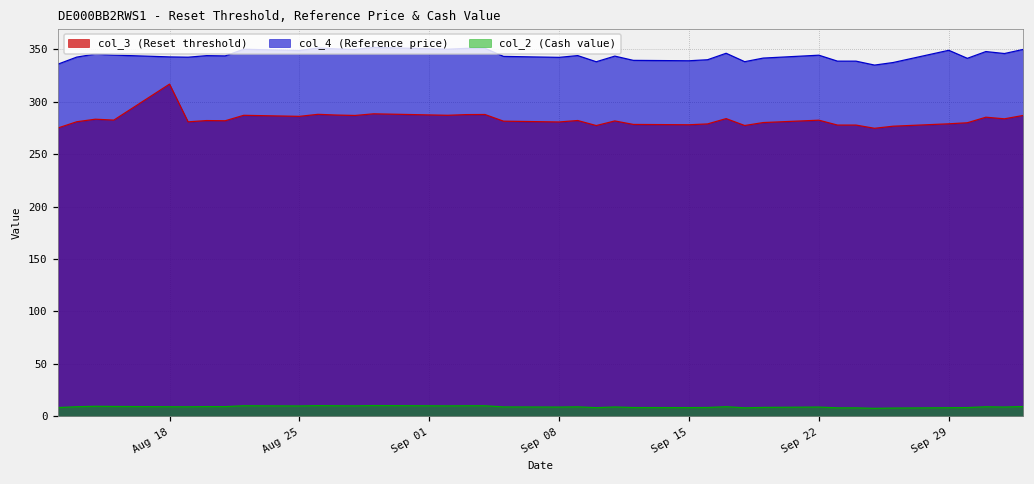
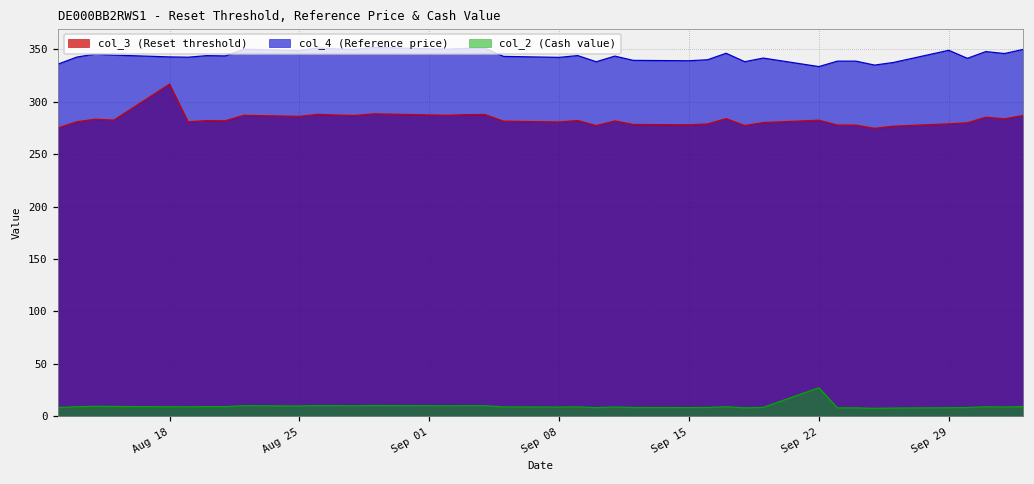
  {
    "col_3 (Reset threshold)": {
      "Aug 18": 320,
      "Aug 25": 290,
      "Sep 08": 280,
      "Sep 15": 280,
      "Sep 22": 280,
      "Sep 29": 280
    },
    "col_4 (Reference price)": {
      "Aug 18": 340,
      "Sep 08": 340,
      "Sep 15": 340,
-     "Sep 22": 340,
+     "Sep 22": 330,
      "Sep 29": 350
    },
    "col_2 (Cash value)": {
      "Aug 18": 10,
      "Aug 25": 10,
      "Sep 08": 10,
      "Sep 15": 10,
-     "Sep 22": 10,
+     "Sep 22": 30,
      "Sep 29": 10
    }
  }
